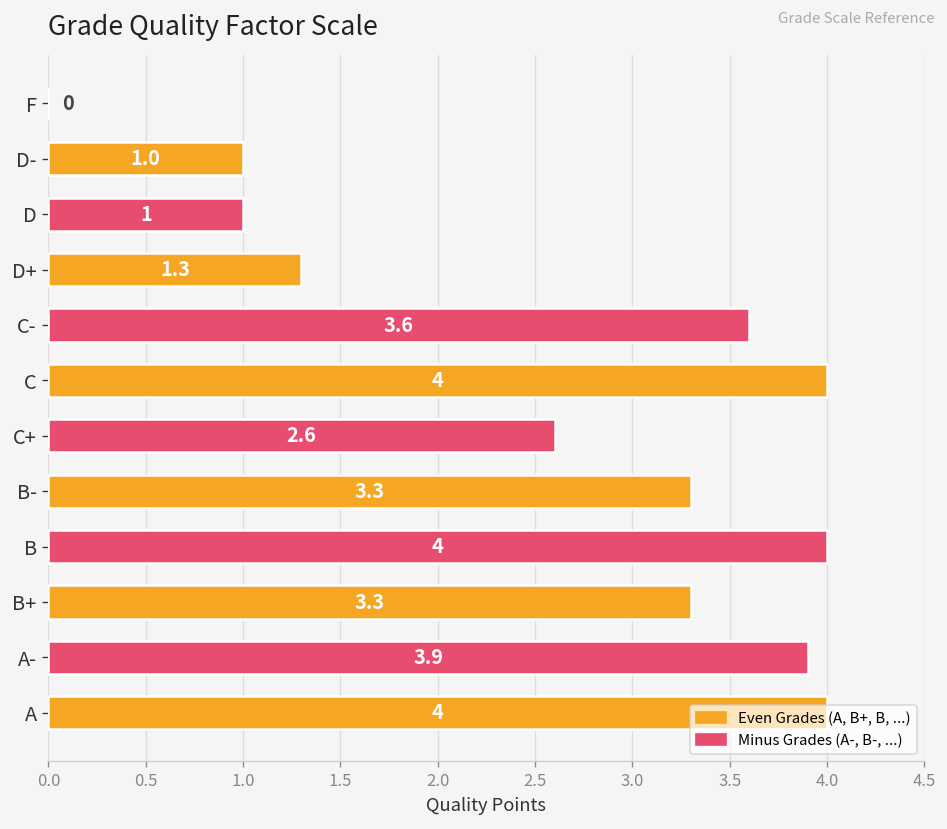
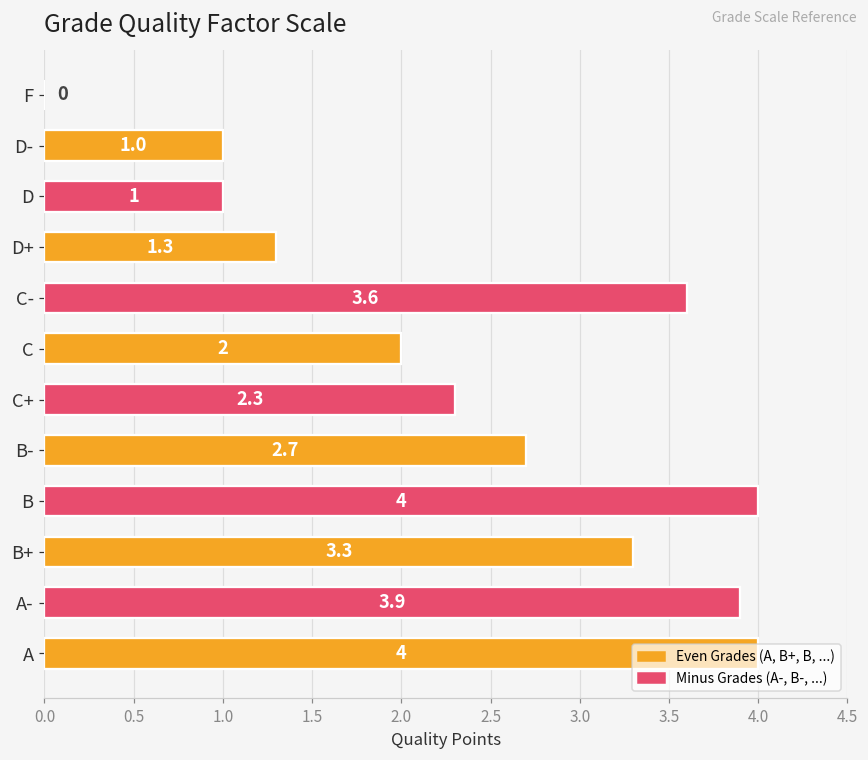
  {
    "F": 0,
    "D-": 1.0,
    "D": 1,
    "D+": 1.3,
    "C-": 3.6,
-   "C": 4,
-   "C+": 2.6,
-   "B-": 3.3,
+   "C": 2,
+   "C+": 2.3,
+   "B-": 2.7,
    "B": 4,
    "B+": 3.3,
    "A-": 3.9
  }
